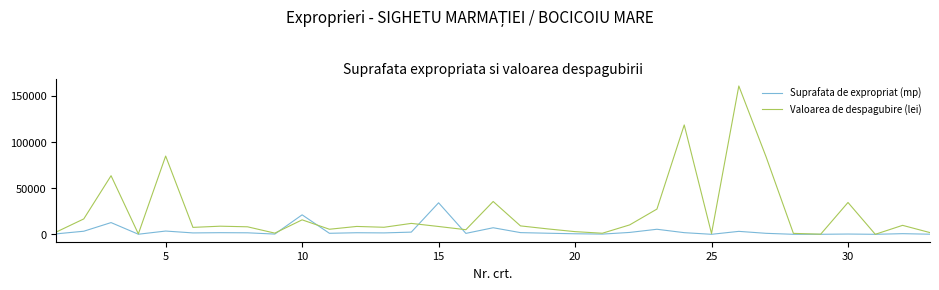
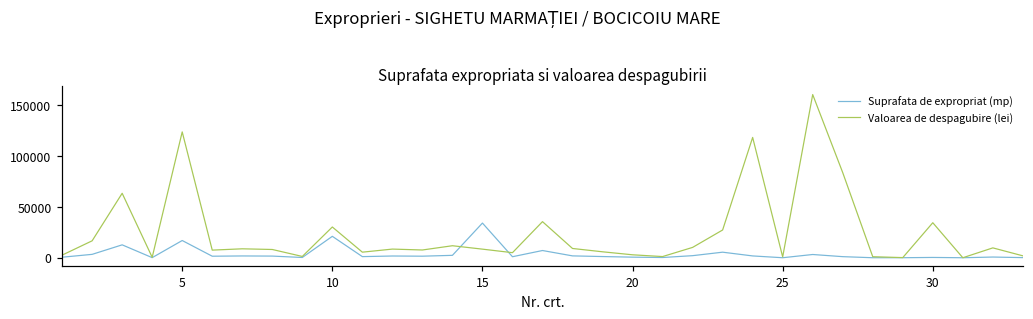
  {
    "Suprafata de expropriat (mp)": {
-     "5": 0,
+     "5": 20000,
      "10": 20000,
      "15": 30000,
      "30": 0
    },
    "Valoarea de despagubire (lei)": {
-     "5": 80000,
-     "10": 20000,
+     "5": 120000,
+     "10": 30000,
      "15": 10000,
      "30": 30000
    }
  }
